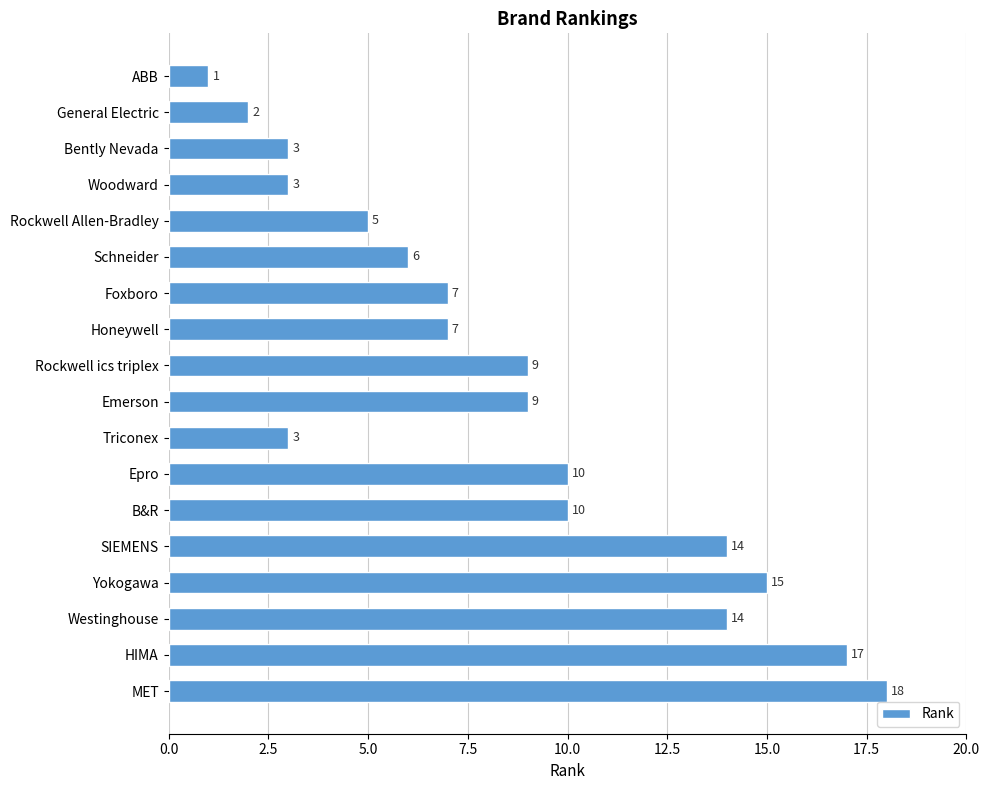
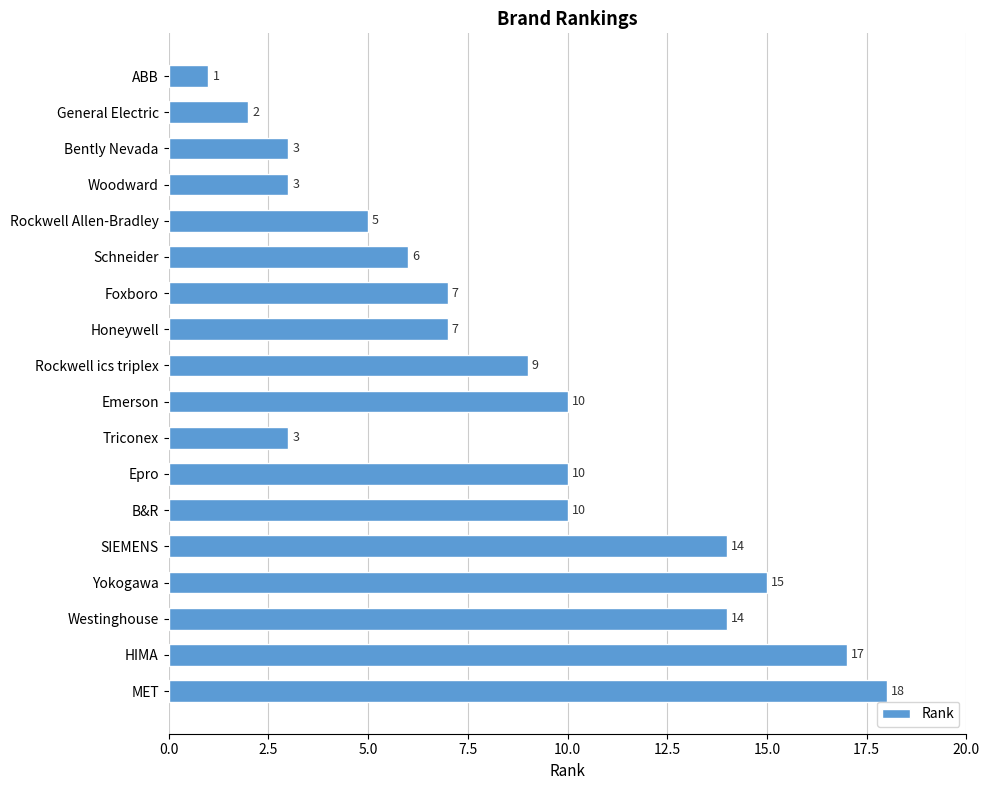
  {
    "ABB": 1,
    "General Electric": 2,
    "Bently Nevada": 3,
    "Woodward": 3,
    "Rockwell Allen-Bradley": 5,
    "Schneider": 6,
    "Foxboro": 7,
    "Honeywell": 7,
    "Rockwell ics triplex": 9,
-   "Emerson": 9,
+   "Emerson": 10,
    "Triconex": 3,
    "Epro": 10,
    "B&R": 10,
    "SIEMENS": 14,
    "Yokogawa": 15,
    "Westinghouse": 14,
    "HIMA": 17,
    "MET": 18
  }
